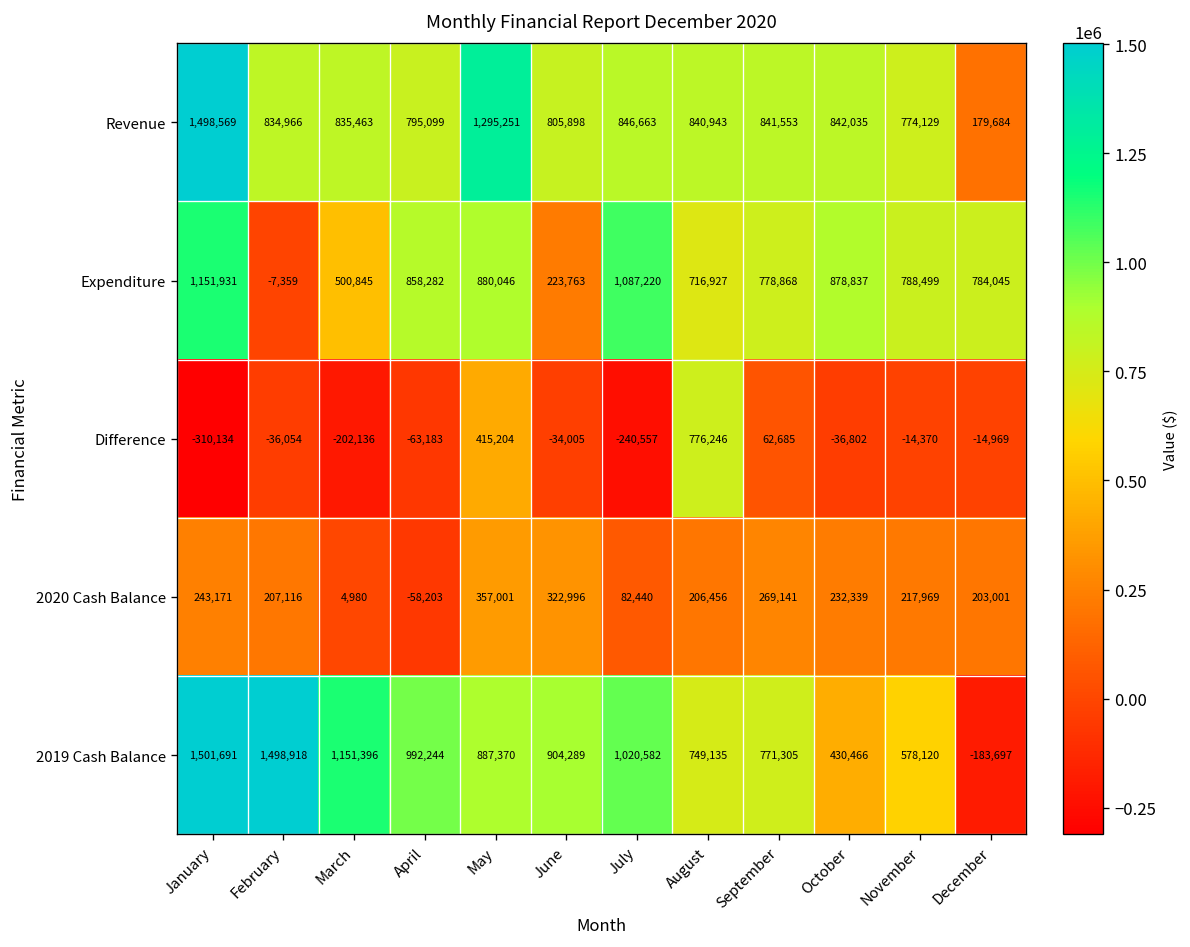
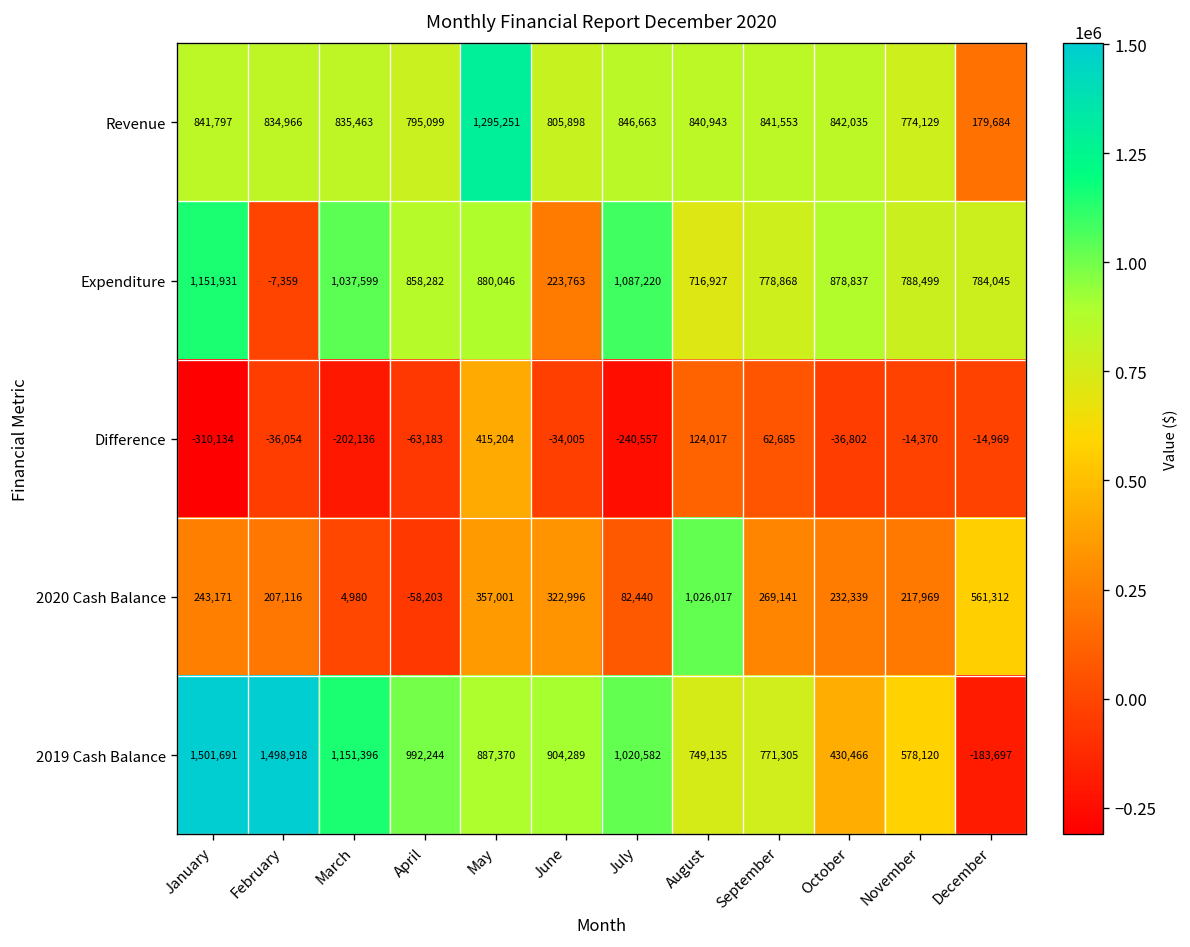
  {
    "Revenue": {
-     "January": "1,498,569",
+     "January": "841,797",
      "February": "834,966",
      "March": "835,463",
      "April": "795,099",
      "May": "1,295,251",
      "June": "805,898",
      "July": "846,663",
      "August": "840,943",
      "September": "841,553",
      "October": "842,035",
      "November": "774,129",
      "December": "179,684"
    },
    "Expenditure": {
      "January": "1,151,931",
      "February": "-7,359",
-     "March": "500,845",
+     "March": "1,037,599",
      "April": "858,282",
      "May": "880,046",
      "June": "223,763",
      "July": "1,087,220",
      "August": "716,927",
      "September": "778,868",
      "October": "878,837",
      "November": "788,499",
      "December": "784,045"
    },
    "Difference": {
      "January": "-310,134",
      "February": "-36,054",
      "March": "-202,136",
      "April": "-63,183",
      "May": "415,204",
      "June": "-34,005",
      "July": "-240,557",
-     "August": "776,246",
+     "August": "124,017",
      "September": "62,685",
      "October": "-36,802",
      "November": "-14,370",
      "December": "-14,969"
    },
    "2020 Cash Balance": {
      "January": "243,171",
      "February": "207,116",
      "March": "4,980",
      "April": "-58,203",
      "May": "357,001",
      "June": "322,996",
      "July": "82,440",
-     "August": "206,456",
+     "August": "1,026,017",
      "September": "269,141",
      "October": "232,339",
      "November": "217,969",
-     "December": "203,001"
+     "December": "561,312"
    },
    "2019 Cash Balance": {
      "January": "1,501,691",
      "February": "1,498,918",
      "March": "1,151,396",
      "April": "992,244",
      "May": "887,370",
      "June": "904,289",
      "July": "1,020,582",
      "August": "749,135",
      "September": "771,305",
      "October": "430,466",
      "November": "578,120",
      "December": "-183,697"
    }
  }
